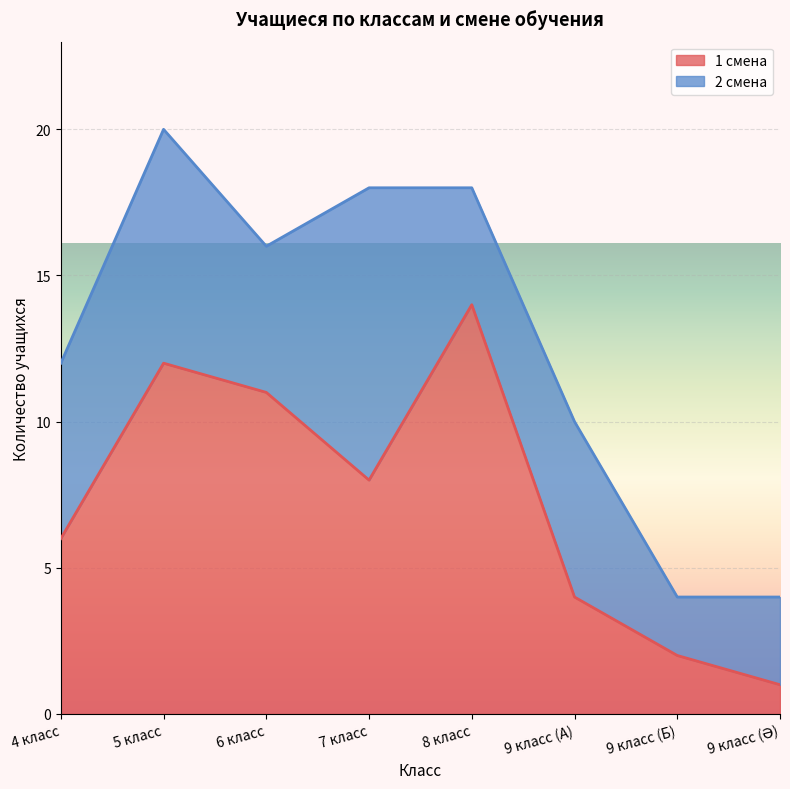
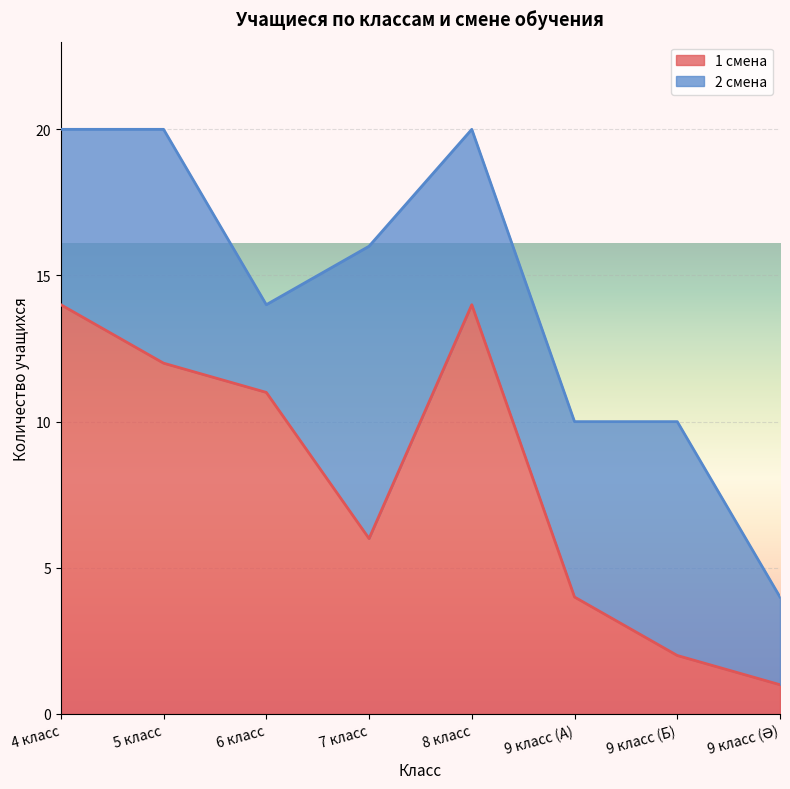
  {
    "1 смена": {
-     "4 класс": 6,
+     "4 класс": 14,
      "5 класс": 12,
      "6 класс": 11,
-     "7 класс": 8,
+     "7 класс": 6,
      "8 класс": 14,
      "9 класс (А)": 4,
      "9 класс (Б)": 2,
      "9 класс (Ә)": 1
    },
    "2 смена": {
      "4 класс": 6,
      "5 класс": 8,
-     "6 класс": 5,
+     "6 класс": 3,
      "7 класс": 10,
-     "8 класс": 4,
+     "8 класс": 6,
      "9 класс (А)": 6,
-     "9 класс (Б)": 2,
+     "9 класс (Б)": 8,
      "9 класс (Ә)": 3
    }
  }
